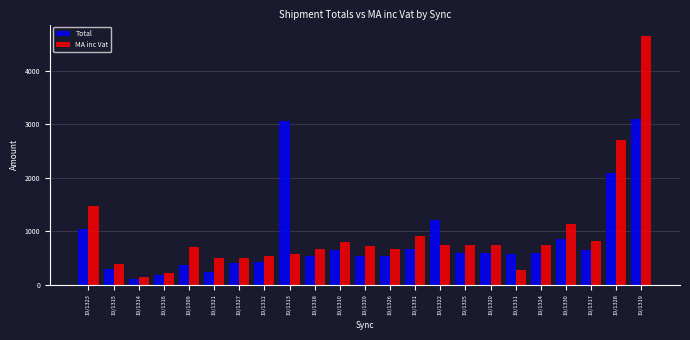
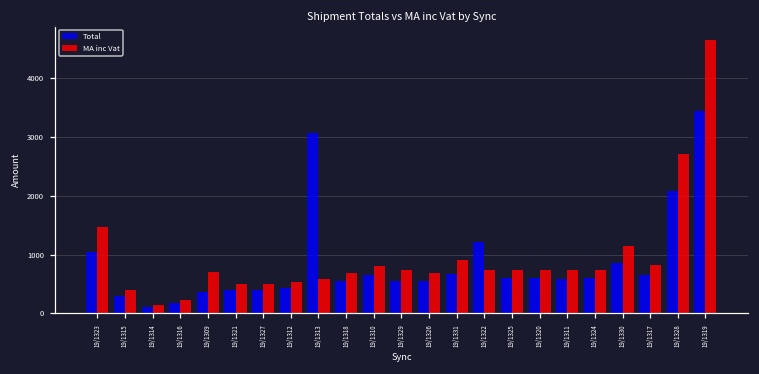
  {
    "Total": {
      "19/1323": 1000,
      "19/1315": 300,
      "19/1314": 100,
      "19/1316": 200,
      "19/1309": 400,
-     "19/1321": 200,
+     "19/1321": 400,
      "19/1327": 400,
      "19/1312": 400,
      "19/1313": 3100,
      "19/1318": 500,
      "19/1310": 600,
      "19/1329": 500,
      "19/1326": 500,
      "19/1331": 700,
      "19/1322": 1200,
      "19/1325": 600,
      "19/1320": 600,
      "19/1311": 600,
      "19/1324": 600,
      "19/1330": 800,
      "19/1317": 700,
      "19/1328": 2100,
-     "19/1319": 3100
+     "19/1319": 3400
    },
    "MA inc Vat": {
      "19/1323": 1500,
      "19/1315": 400,
      "19/1314": 100,
      "19/1316": 200,
      "19/1309": 700,
      "19/1321": 500,
      "19/1327": 500,
      "19/1312": 500,
      "19/1313": 600,
      "19/1318": 700,
      "19/1310": 800,
      "19/1329": 700,
      "19/1326": 700,
      "19/1331": 900,
      "19/1322": 700,
      "19/1325": 700,
      "19/1320": 700,
-     "19/1311": 300,
+     "19/1311": 700,
      "19/1324": 700,
      "19/1330": 1100,
      "19/1317": 800,
      "19/1328": 2700,
      "19/1319": 4700
    }
  }
